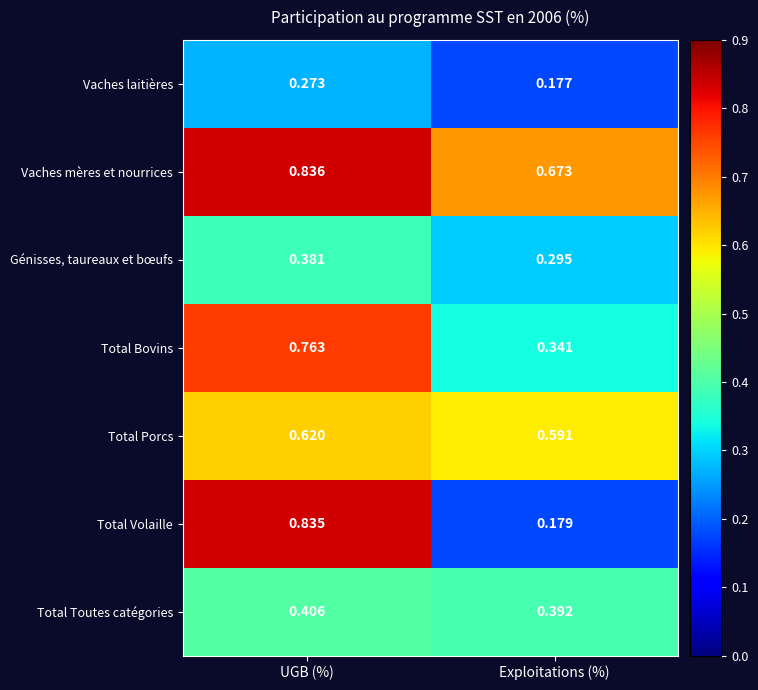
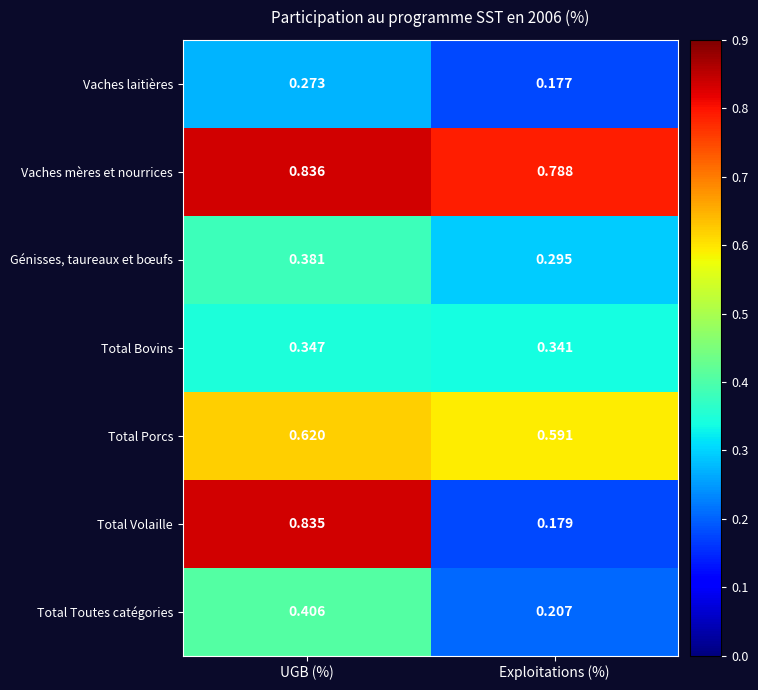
  {
    "Vaches laitières": {
      "UGB (%)": 0.273,
      "Exploitations (%)": 0.177
    },
    "Vaches mères et nourrices": {
      "UGB (%)": 0.836,
-     "Exploitations (%)": 0.673
+     "Exploitations (%)": 0.788
    },
    "Génisses, taureaux et bœufs": {
      "UGB (%)": 0.381,
      "Exploitations (%)": 0.295
    },
    "Total Bovins": {
-     "UGB (%)": 0.763,
+     "UGB (%)": 0.347,
      "Exploitations (%)": 0.341
    },
    "Total Porcs": {
      "UGB (%)": 0.620,
      "Exploitations (%)": 0.591
    },
    "Total Volaille": {
      "UGB (%)": 0.835,
      "Exploitations (%)": 0.179
    },
    "Total Toutes catégories": {
      "UGB (%)": 0.406,
-     "Exploitations (%)": 0.392
+     "Exploitations (%)": 0.207
    }
  }
